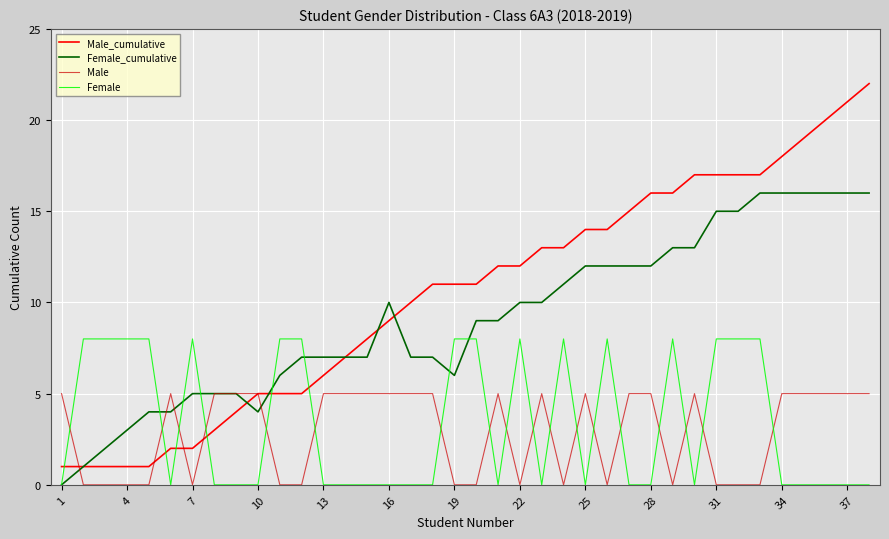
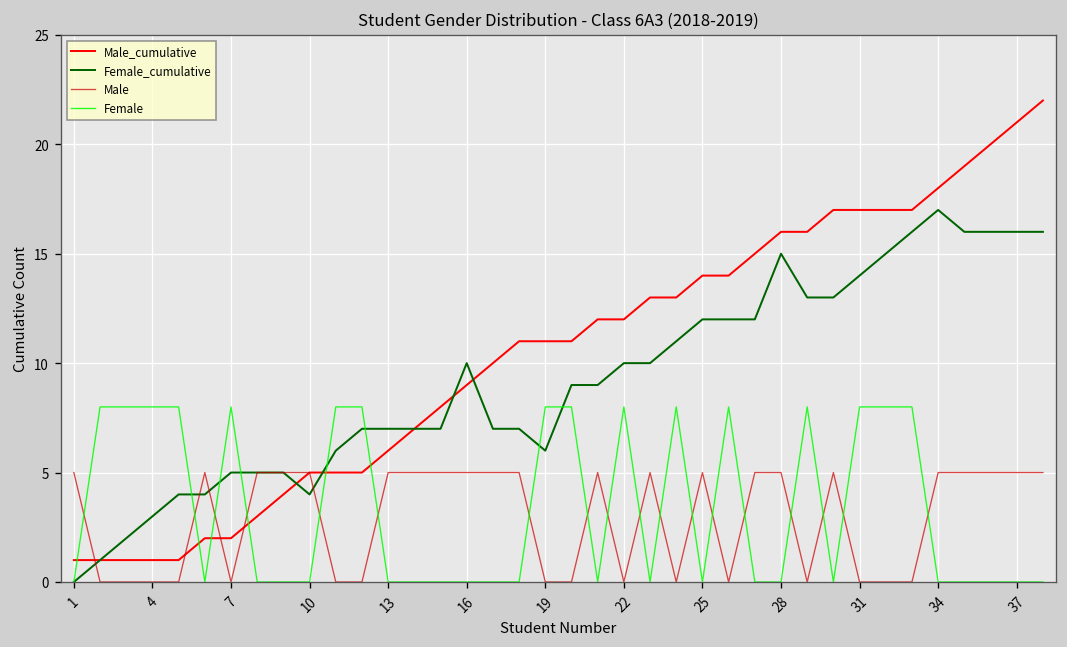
  {
    "Female_cumulative": {
      "4": 3,
      "7": 5,
      "10": 4,
      "13": 7,
      "16": 10,
      "19": 6,
      "22": 10,
      "25": 12,
-     "28": 12,
-     "31": 15,
-     "34": 16,
+     "28": 15,
+     "31": 14,
+     "34": 17,
      "37": 16
    },
    "Female": {
      "4": 8,
      "7": 8,
      "10": 0,
      "13": 0,
      "16": 0,
      "19": 8,
      "22": 8,
      "25": 0,
      "28": 0,
      "31": 8,
      "34": 0,
      "37": 0
    }
  }
